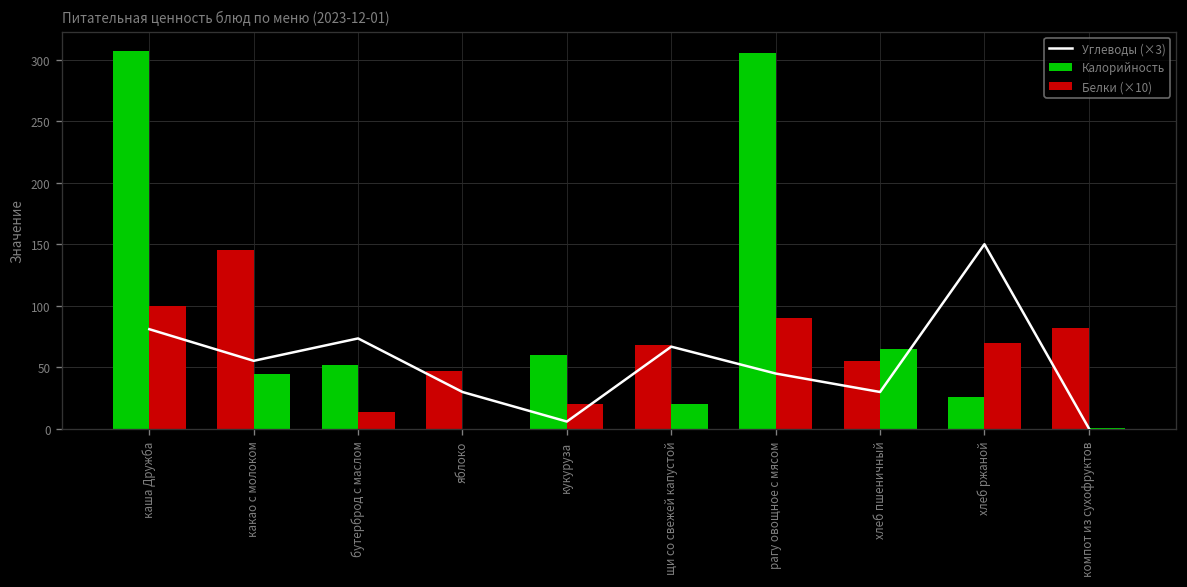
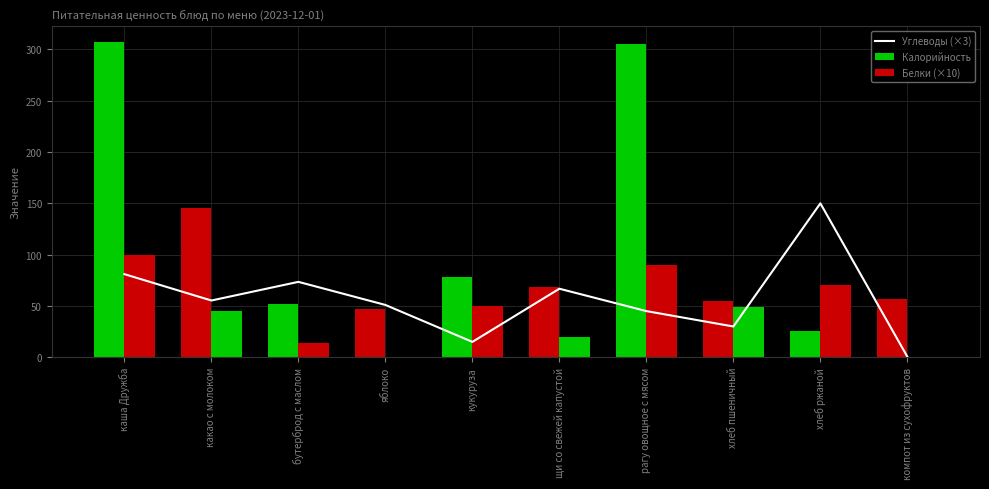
  {
    "Калорийность": {
      "каша Дружба": 307,
      "какао с молоком": 145,
      "бутерброд с маслом": 52,
      "яблоко": 47,
-     "кукуруза": 60,
+     "кукуруза": 78,
      "щи со свежей капустой": 68,
      "рагу овощное с мясом": 305,
      "хлеб пшеничный": 55,
      "хлеб ржаной": 26,
-     "компот из сухофруктов": 82
+     "компот из сухофруктов": 57
    },
    "Углеводы (×3)": {
      "каша Дружба": 81,
      "какао с молоком": 55,
      "бутерброд с маслом": 74,
-     "яблоко": 30,
-     "кукуруза": 6,
+     "яблоко": 51,
+     "кукуруза": 15,
      "щи со свежей капустой": 67,
      "рагу овощное с мясом": 45,
      "хлеб пшеничный": 30,
      "хлеб ржаной": 150,
      "компот из сухофруктов": 1
    },
    "Белки (×10)": {
      "каша Дружба": 100,
      "какао с молоком": 45,
      "бутерброд с маслом": 14,
      "яблоко": 0,
-     "кукуруза": 20,
+     "кукуруза": 50,
      "щи со свежей капустой": 20,
      "рагу овощное с мясом": 90,
-     "хлеб пшеничный": 65,
+     "хлеб пшеничный": 49,
      "хлеб ржаной": 70
    }
  }
